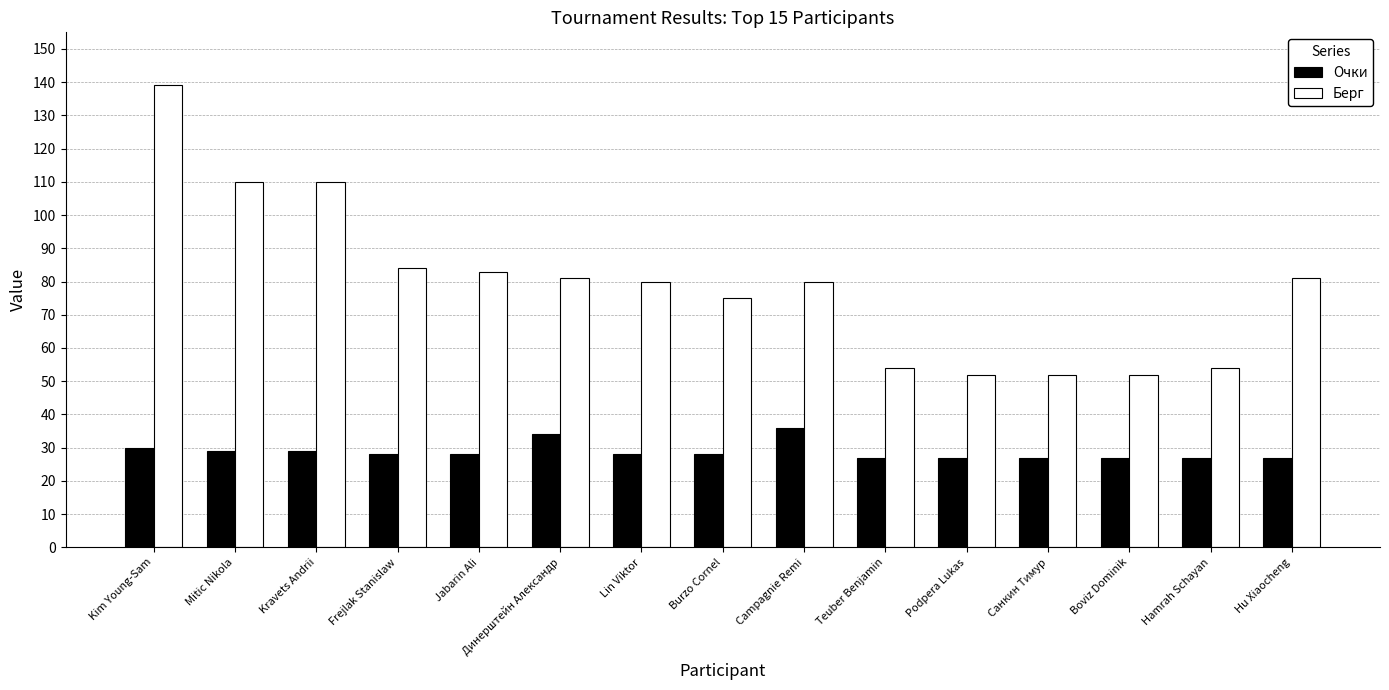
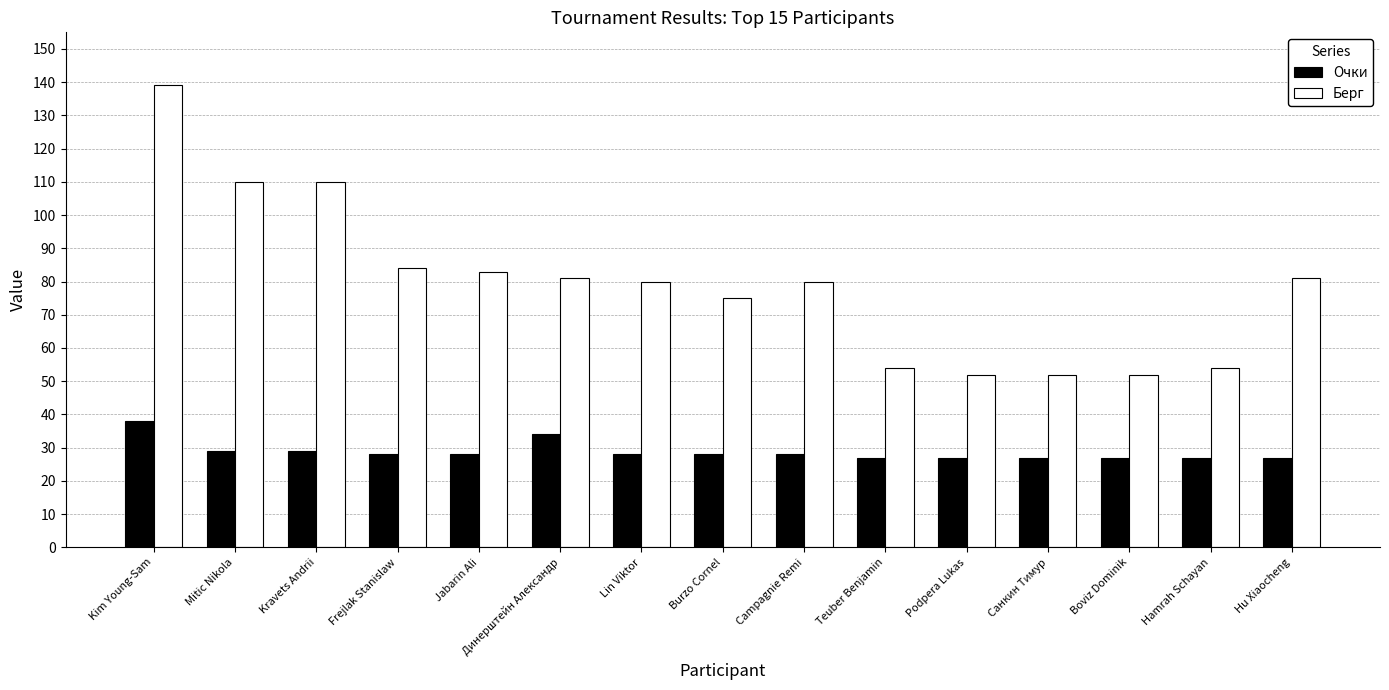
  {
    "Очки": {
-     "Kim Young-Sam": 30,
+     "Kim Young-Sam": 38,
      "Mitic Nikola": 29,
      "Kravets Andrii": 29,
      "Frejlak Stanislaw": 28,
      "Jabarin Ali": 28,
      "Динерштейн Александр": 34,
      "Lin Viktor": 28,
      "Burzo Cornel": 28,
-     "Campagnie Remi": 36,
+     "Campagnie Remi": 28,
      "Teuber Benjamin": 27,
      "Podpera Lukas": 27,
      "Санкин Тимур": 27,
      "Boviz Dominik": 27,
      "Hamrah Schayan": 27,
      "Hu Xiaocheng": 27
    },
    "Берг": {
      "Kim Young-Sam": 139,
      "Mitic Nikola": 110,
      "Kravets Andrii": 110,
      "Frejlak Stanislaw": 84,
      "Jabarin Ali": 83,
      "Динерштейн Александр": 81,
      "Lin Viktor": 80,
      "Burzo Cornel": 75,
      "Campagnie Remi": 80,
      "Teuber Benjamin": 54,
      "Podpera Lukas": 52,
      "Санкин Тимур": 52,
      "Boviz Dominik": 52,
      "Hamrah Schayan": 54,
      "Hu Xiaocheng": 81
    }
  }
